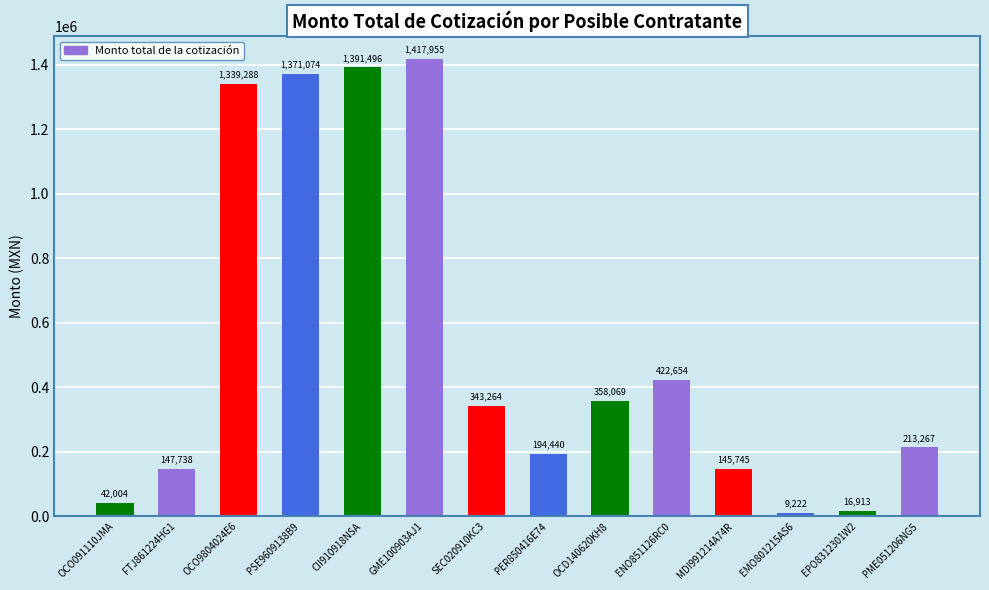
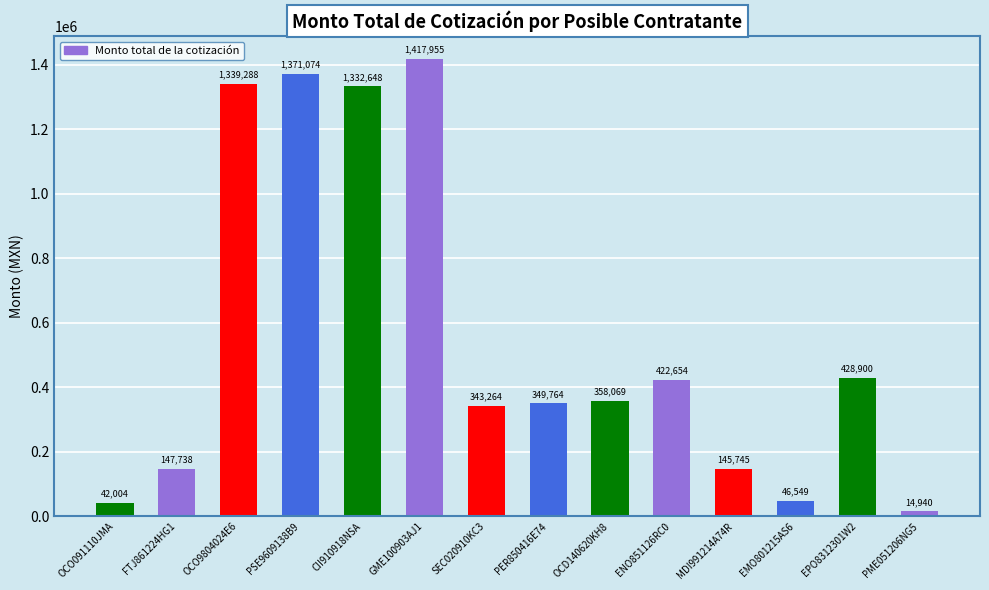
  {
    "OCO091110JMA": "42,004",
    "FTJ861224HG1": "147,738",
    "OCO9804024E6": "1,339,288",
    "PSE9609138B9": "1,371,074",
-   "CII910918NSA": "1,391,496",
+   "CII910918NSA": "1,332,648",
    "GME100903AJ1": "1,417,955",
    "SEC020910KC3": "343,264",
-   "PER850416E74": "194,440",
+   "PER850416E74": "349,764",
    "OCD140620KH8": "358,069",
    "ENO851126RC0": "422,654",
    "MDI991214A74R": "145,745",
-   "EMO801215AS6": "9,222",
-   "EPO8312301W2": "16,913",
-   "PME051206NG5": "213,267"
+   "EMO801215AS6": "46,549",
+   "EPO8312301W2": "428,900",
+   "PME051206NG5": "14,940"
  }
